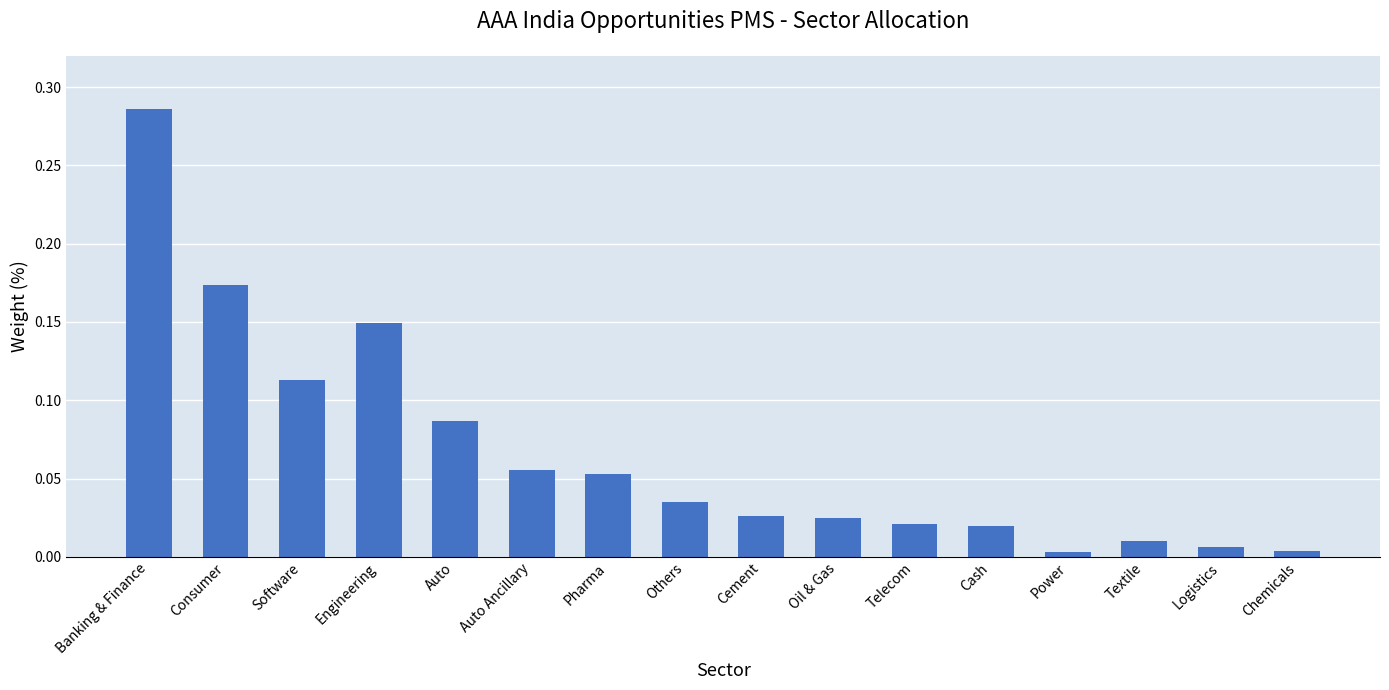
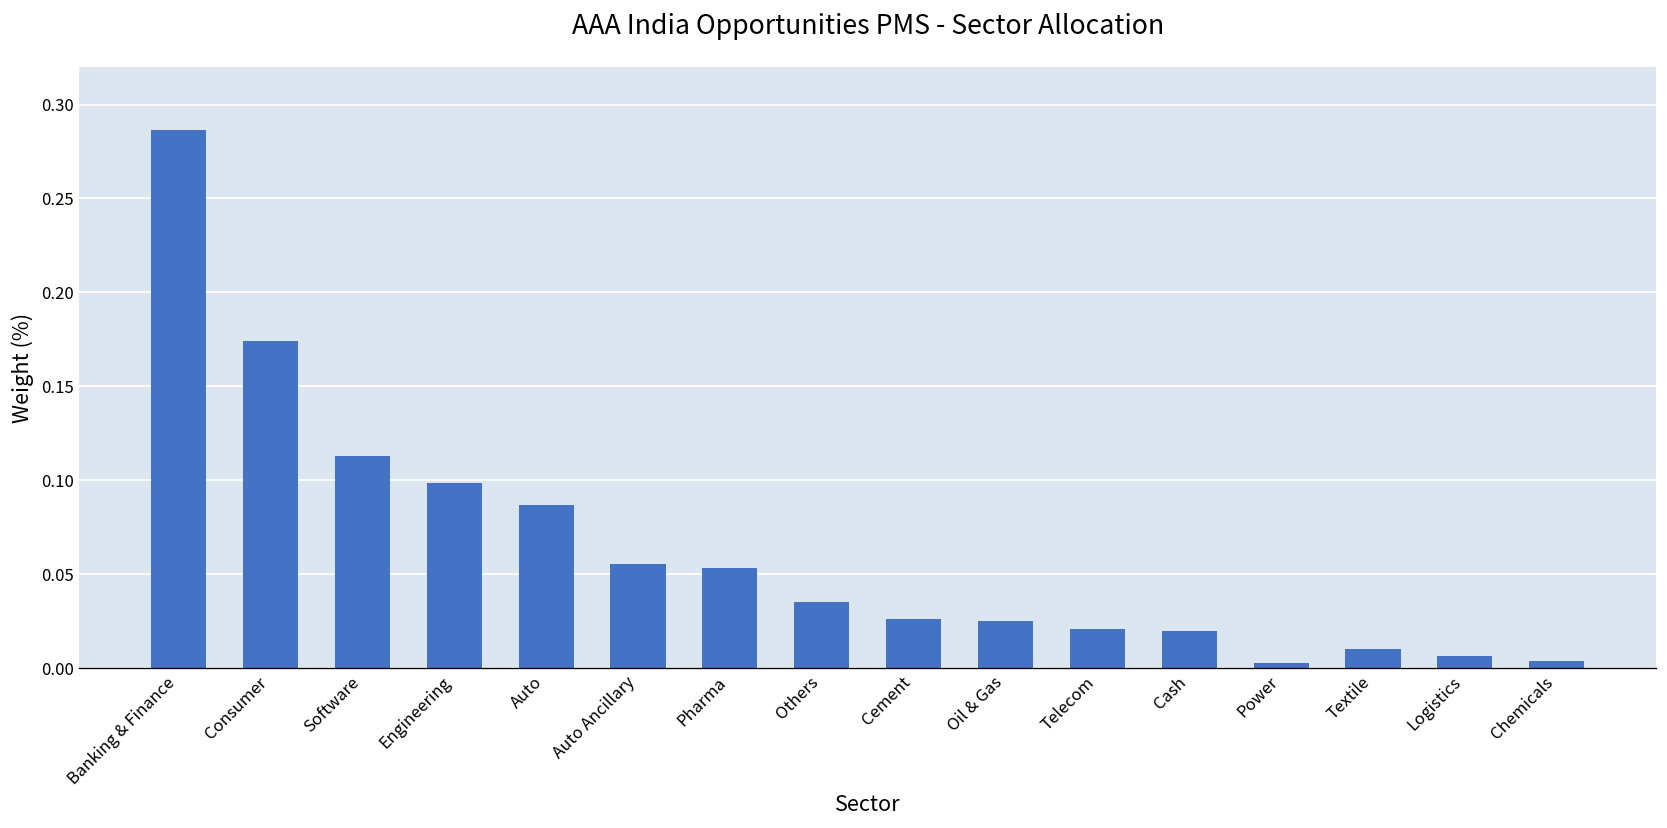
  {
    "Banking & Finance": 0.286,
    "Consumer": 0.174,
    "Software": 0.113,
-   "Engineering": 0.149,
+   "Engineering": 0.099,
    "Auto": 0.087,
    "Auto Ancillary": 0.055,
    "Pharma": 0.053,
    "Others": 0.035,
    "Cement": 0.026,
    "Oil & Gas": 0.025,
    "Telecom": 0.021,
    "Cash": 0.020,
    "Power": 0.003,
    "Textile": 0.010,
    "Logistics": 0.007,
    "Chemicals": 0.004
  }
